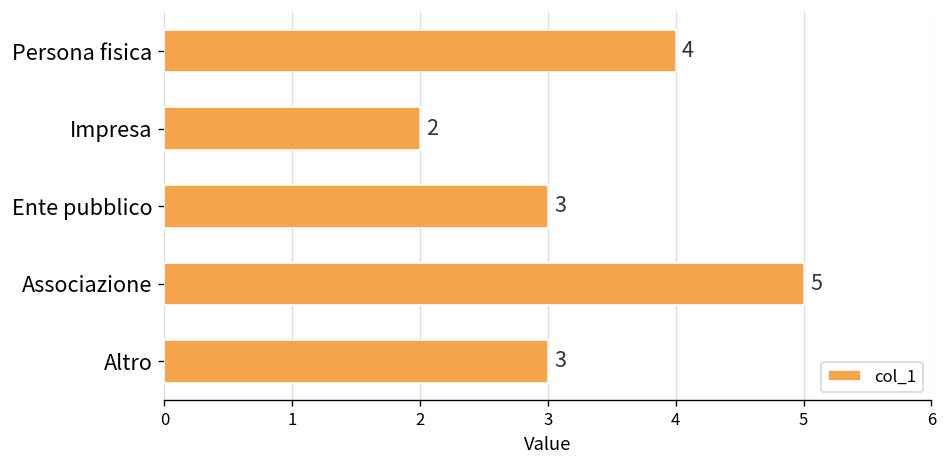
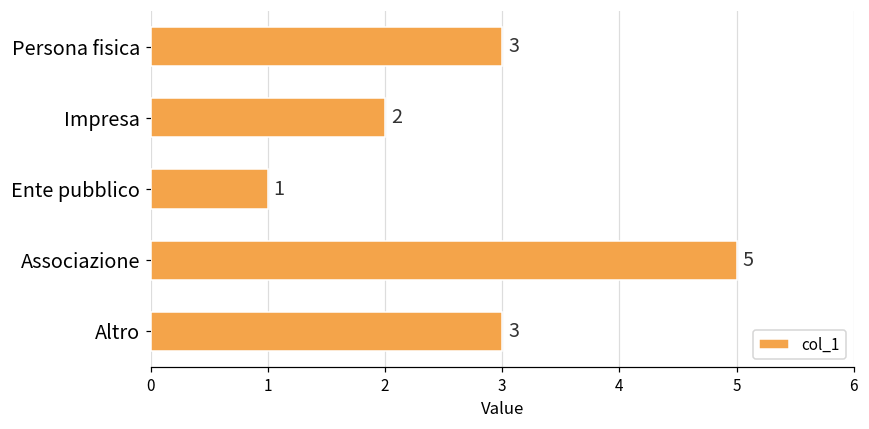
  {
-   "Persona fisica": 4,
+   "Persona fisica": 3,
    "Impresa": 2,
-   "Ente pubblico": 3,
+   "Ente pubblico": 1,
    "Associazione": 5,
    "Altro": 3
  }
